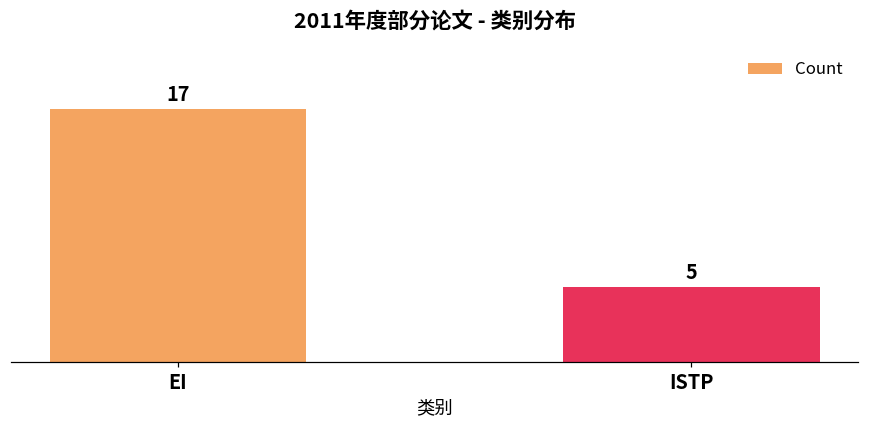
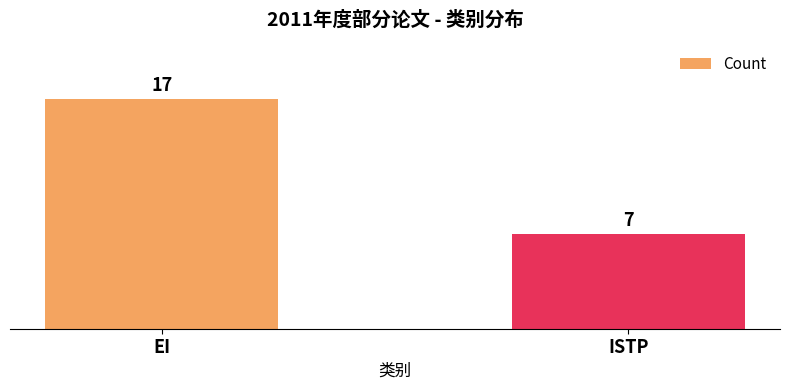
  {
    "EI": 17,
-   "ISTP": 5
+   "ISTP": 7
  }
